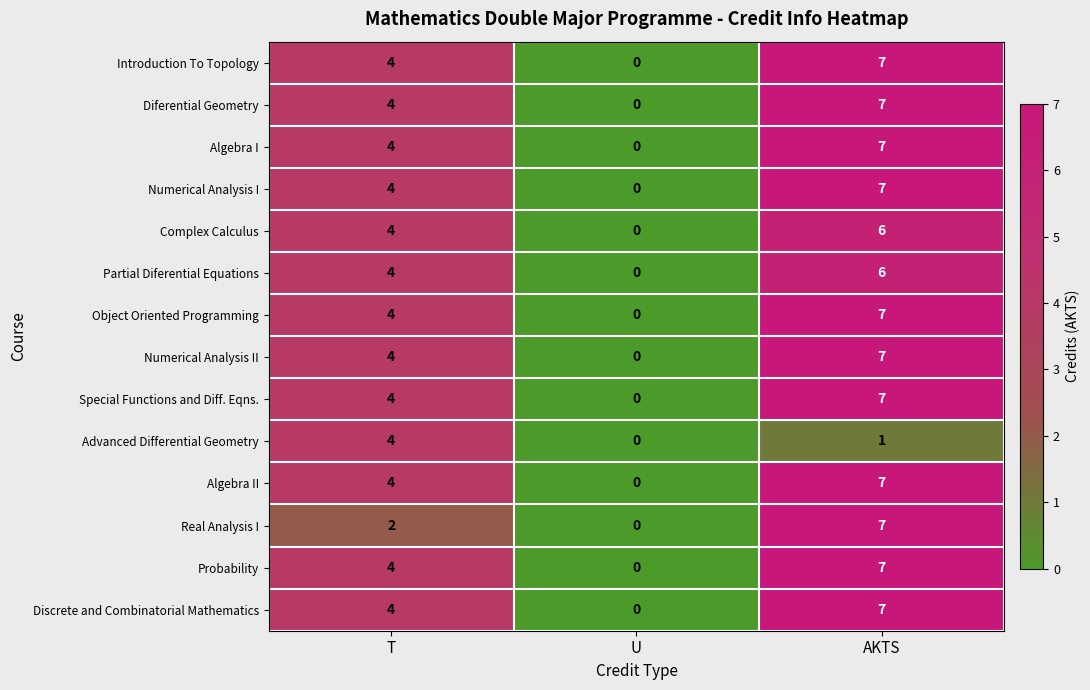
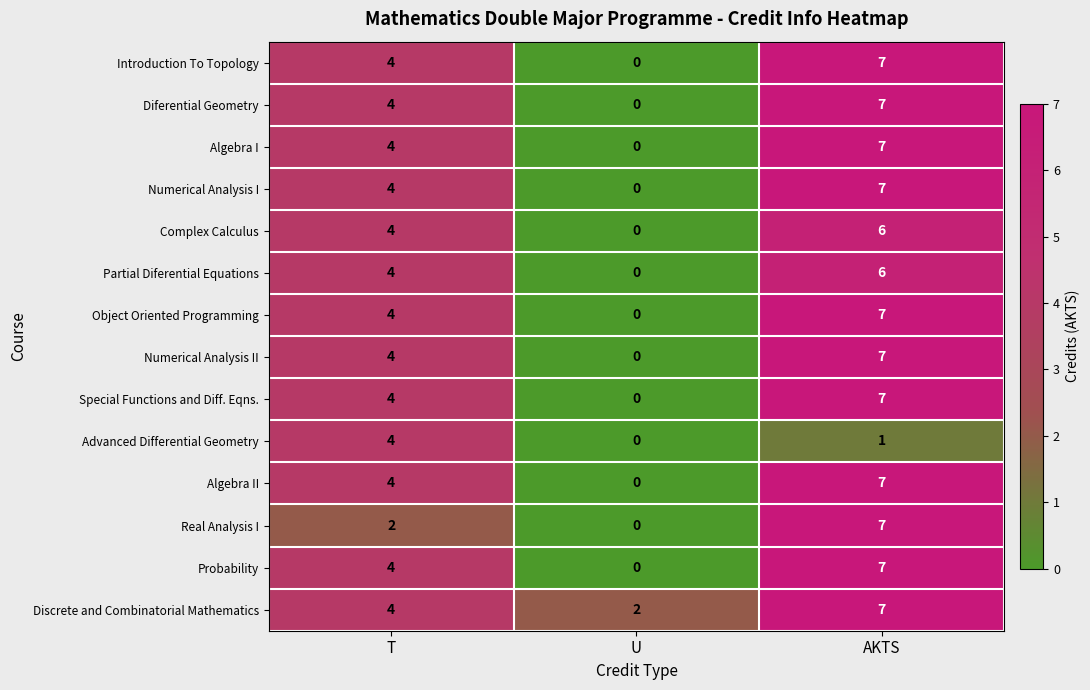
  {
    "Introduction To Topology": {
      "T": 4,
      "U": 0,
      "AKTS": 7
    },
    "Diferential Geometry": {
      "T": 4,
      "U": 0,
      "AKTS": 7
    },
    "Algebra I": {
      "T": 4,
      "U": 0,
      "AKTS": 7
    },
    "Numerical Analysis I": {
      "T": 4,
      "U": 0,
      "AKTS": 7
    },
    "Complex Calculus": {
      "T": 4,
      "U": 0,
      "AKTS": 6
    },
    "Partial Diferential Equations": {
      "T": 4,
      "U": 0,
      "AKTS": 6
    },
    "Object Oriented Programming": {
      "T": 4,
      "U": 0,
      "AKTS": 7
    },
    "Numerical Analysis II": {
      "T": 4,
      "U": 0,
      "AKTS": 7
    },
    "Special Functions and Diff. Eqns.": {
      "T": 4,
      "U": 0,
      "AKTS": 7
    },
    "Advanced Differential Geometry": {
      "T": 4,
      "U": 0,
      "AKTS": 1
    },
    "Algebra II": {
      "T": 4,
      "U": 0,
      "AKTS": 7
    },
    "Real Analysis I": {
      "T": 2,
      "U": 0,
      "AKTS": 7
    },
    "Probability": {
      "T": 4,
      "U": 0,
      "AKTS": 7
    },
    "Discrete and Combinatorial Mathematics": {
      "T": 4,
-     "U": 0,
+     "U": 2,
      "AKTS": 7
    }
  }
